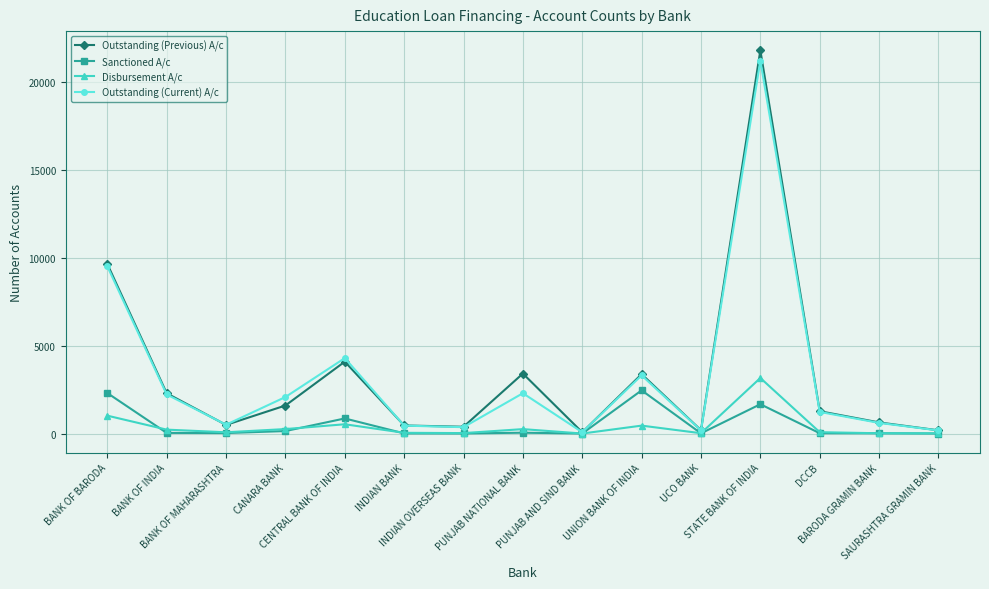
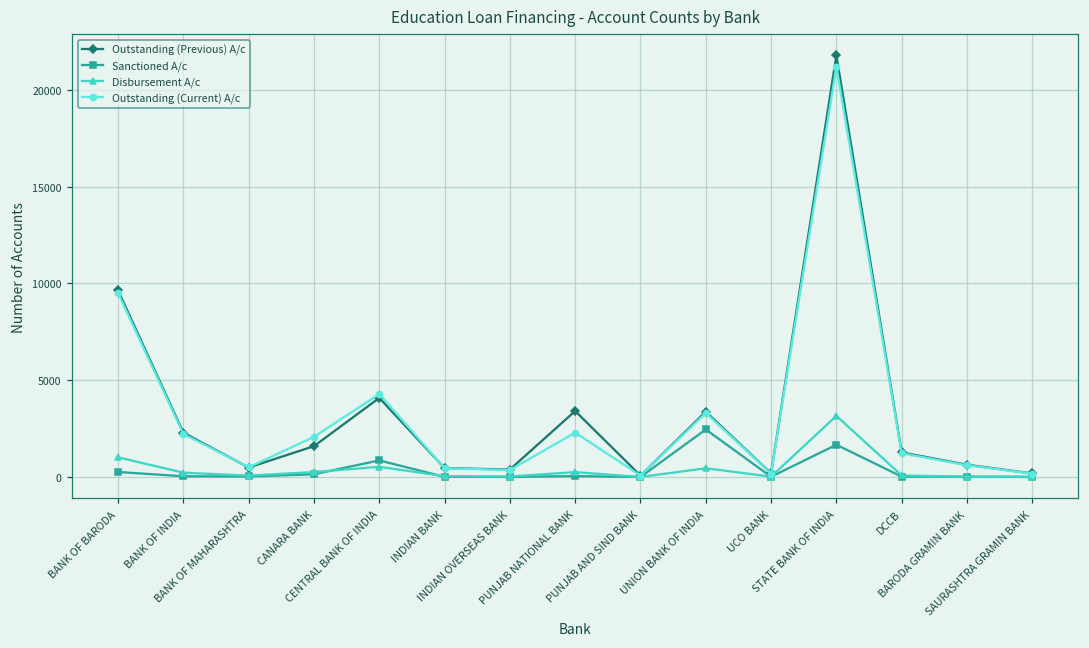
  {
    "Outstanding (Previous) A/c": {
      "CANARA BANK": 1600,
      "CENTRAL BANK OF INDIA": 4100,
      "PUNJAB NATIONAL BANK": 3400,
      "STATE BANK OF INDIA": 21800
    },
    "Sanctioned A/c": {
-     "BANK OF BARODA": 2300,
+     "BANK OF BARODA": 300,
      "BANK OF INDIA": 0,
      "CENTRAL BANK OF INDIA": 900,
      "PUNJAB NATIONAL BANK": 100,
      "UNION BANK OF INDIA": 2500,
      "STATE BANK OF INDIA": 1700
    }
  }
